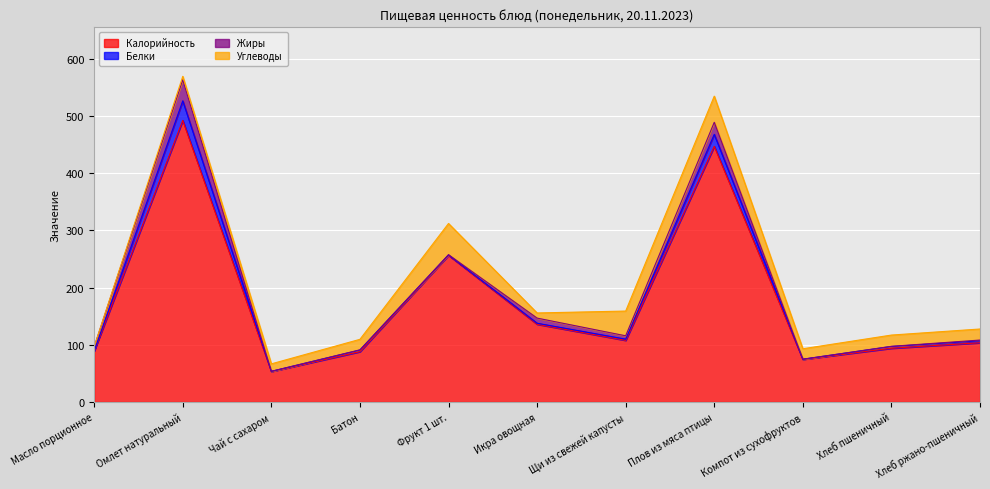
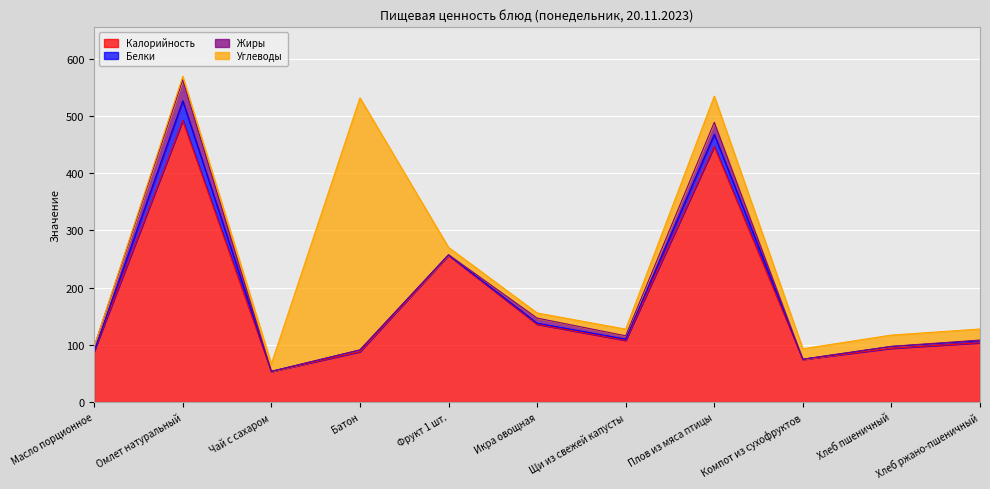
  {
    "Калорийность": {
      "Омлет натуральный": 490,
      "Плов из мяса птицы": 450
    },
    "Белки": {
      "Омлет натуральный": 30,
      "Плов из мяса птицы": 20
    },
    "Жиры": {
      "Омлет натуральный": 40,
      "Икра овощная": 10,
      "Щи из свежей капусты": 10,
      "Плов из мяса птицы": 20
    },
    "Углеводы": {
      "Омлет натуральный": 10,
      "Чай с сахаром": 10,
-     "Батон": 20,
-     "Фрукт 1 шт.": 50,
+     "Батон": 440,
+     "Фрукт 1 шт.": 10,
      "Икра овощная": 10,
-     "Щи из свежей капусты": 40,
+     "Щи из свежей капусты": 10,
      "Плов из мяса птицы": 50,
      "Компот из сухофруктов": 20,
      "Хлеб пшеничный": 20,
      "Хлеб ржано-пшеничный": 20
    }
  }
